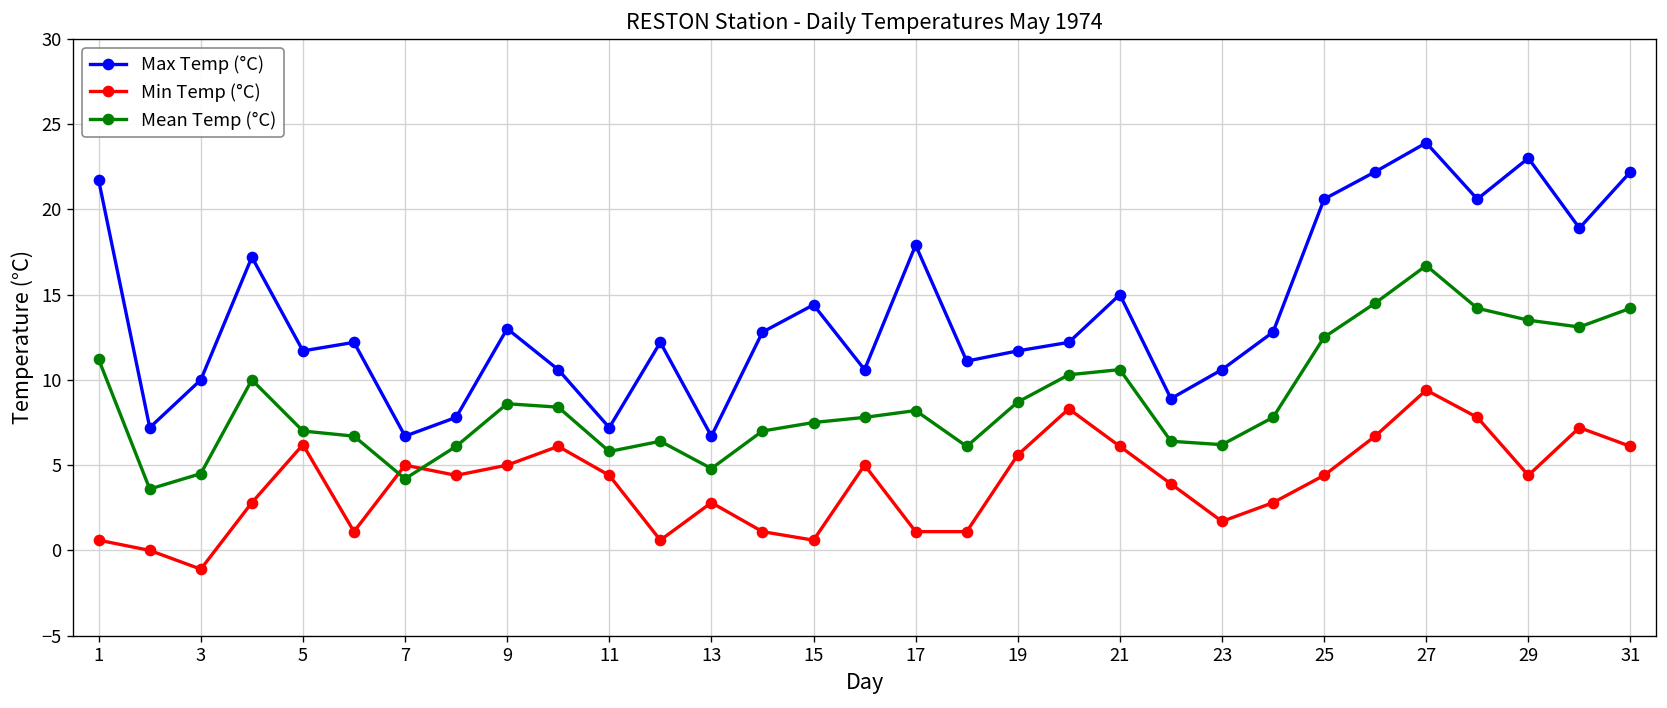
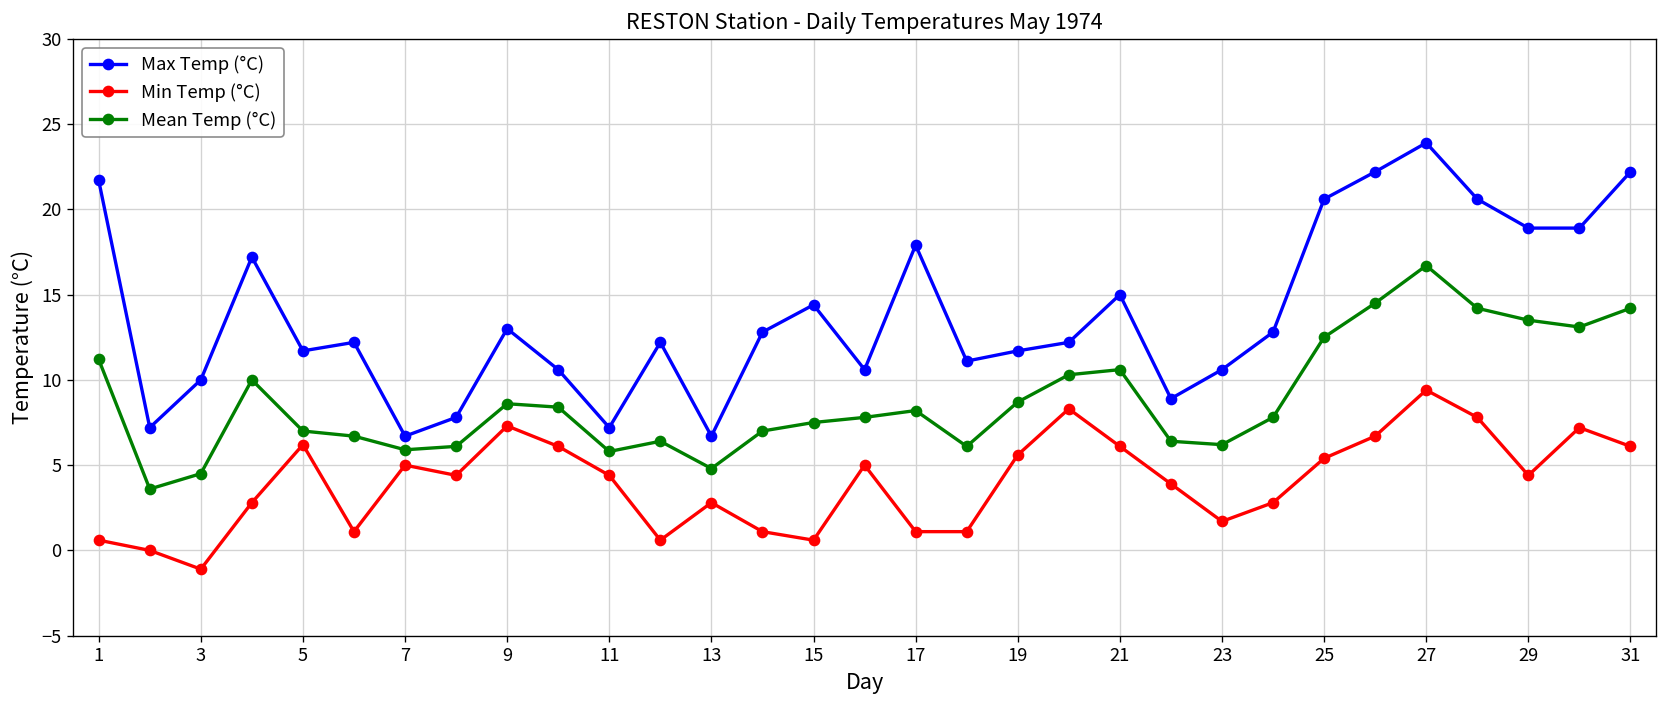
  {
    "Max Temp (°C)": {
      "1": 21.7,
      "3": 10.0,
      "5": 11.7,
      "7": 6.7,
      "9": 13.0,
      "11": 7.2,
      "13": 6.7,
      "15": 14.4,
      "17": 17.9,
      "19": 11.7,
      "21": 15.0,
      "23": 10.6,
      "25": 20.6,
      "27": 23.9,
-     "29": 23.0,
+     "29": 18.9,
      "31": 22.2
    },
    "Min Temp (°C)": {
      "1": 0.6,
      "3": -1.1,
      "5": 6.2,
      "7": 5.0,
-     "9": 5.0,
+     "9": 7.3,
      "11": 4.4,
      "13": 2.8,
      "15": 0.6,
      "17": 1.1,
      "19": 5.6,
      "21": 6.1,
      "23": 1.7,
-     "25": 4.4,
+     "25": 5.4,
      "27": 9.4,
      "29": 4.4,
      "31": 6.1
    },
    "Mean Temp (°C)": {
      "1": 11.2,
      "3": 4.5,
      "5": 7.0,
-     "7": 4.2,
+     "7": 5.9,
      "9": 8.6,
      "11": 5.8,
      "13": 4.8,
      "15": 7.5,
      "17": 8.2,
      "19": 8.7,
      "21": 10.6,
      "23": 6.2,
      "25": 12.5,
      "27": 16.7,
      "29": 13.5,
      "31": 14.2
    }
  }
